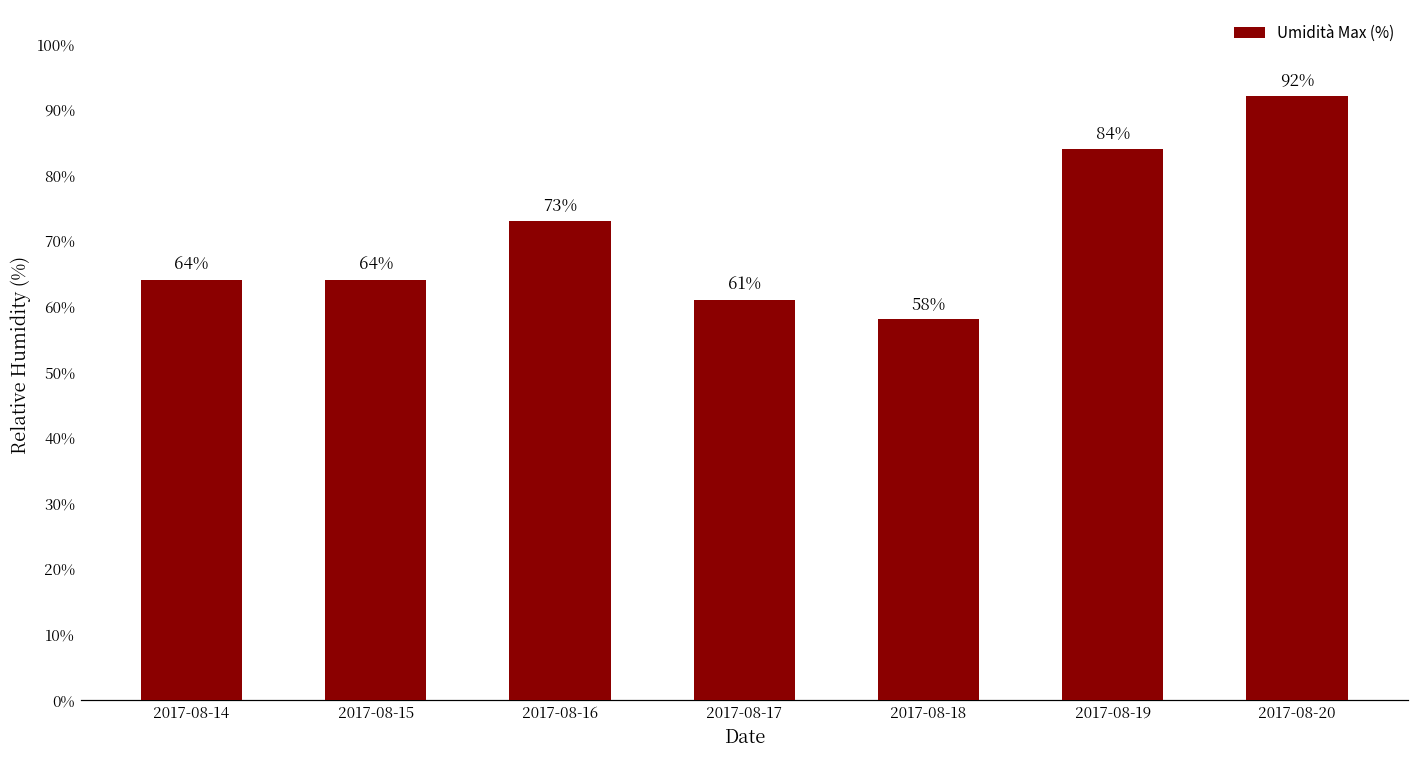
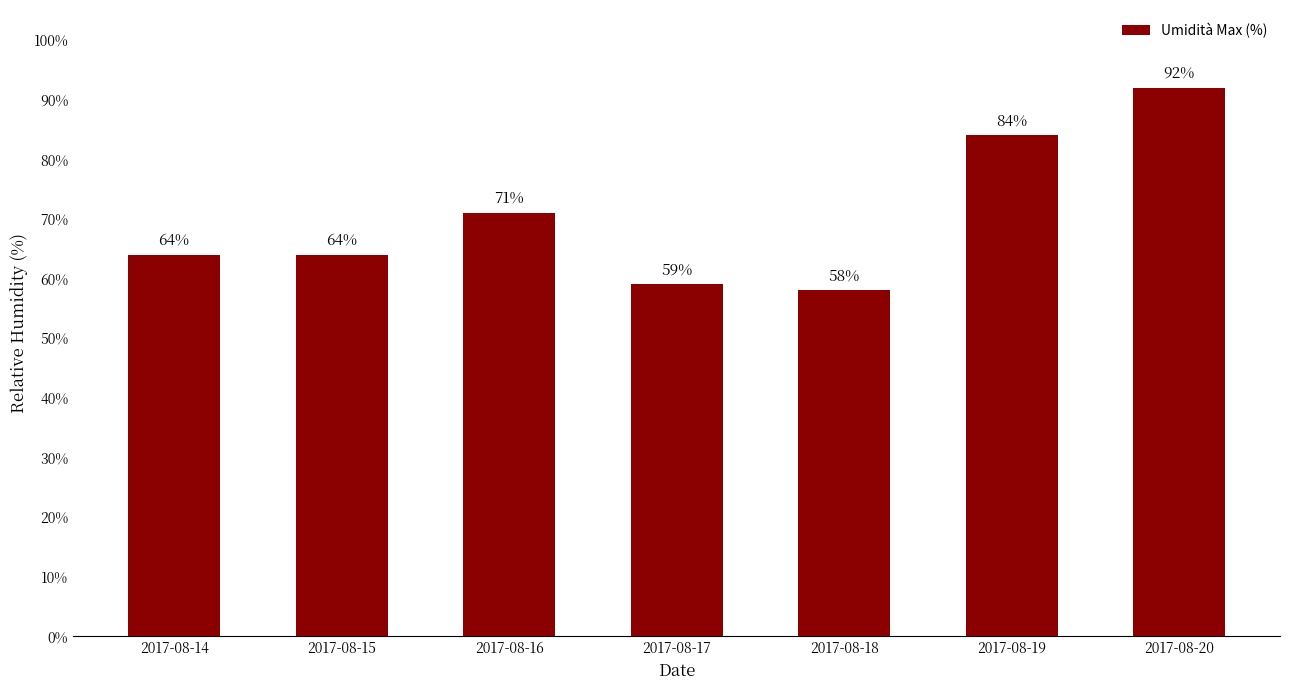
  {
    "2017-08-14": "64%",
    "2017-08-15": "64%",
-   "2017-08-16": "73%",
-   "2017-08-17": "61%",
+   "2017-08-16": "71%",
+   "2017-08-17": "59%",
    "2017-08-18": "58%",
    "2017-08-19": "84%",
    "2017-08-20": "92%"
  }
